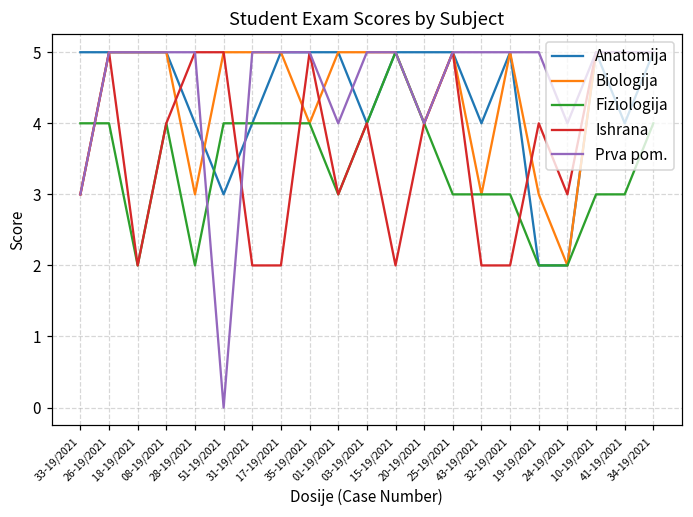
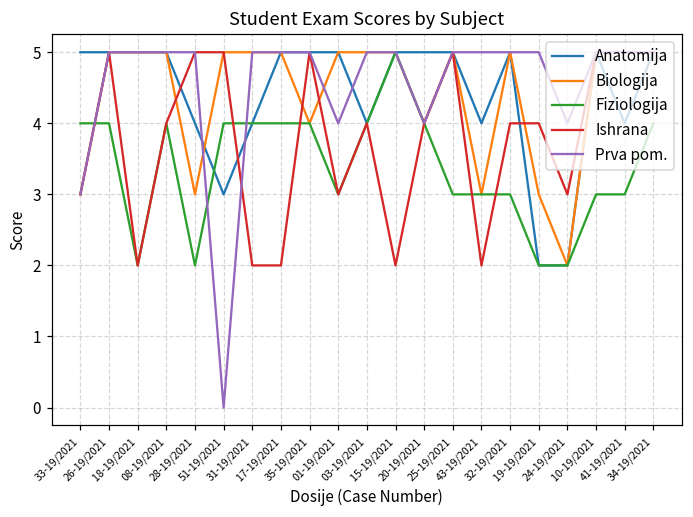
  {
    "Anatomija": {
      "33-19/2021": 5,
      "28-19/2021": 4,
      "51-19/2021": 3,
      "20-19/2021": 5,
      "43-19/2021": 4
    },
    "Biologija": {
      "28-19/2021": 3,
      "19-19/2021": 3
    },
    "Fiziologija": {
      "33-19/2021": 4,
      "26-19/2021": 4,
      "28-19/2021": 2,
      "51-19/2021": 4,
      "17-19/2021": 4,
      "25-19/2021": 3,
      "32-19/2021": 3,
      "10-19/2021": 3,
      "41-19/2021": 3
    },
    "Ishrana": {
      "31-19/2021": 2,
      "17-19/2021": 2,
      "15-19/2021": 2,
      "43-19/2021": 2,
-     "32-19/2021": 2,
+     "32-19/2021": 4,
      "19-19/2021": 4,
      "24-19/2021": 3
    },
    "Prva pom.": {
      "51-19/2021": 0,
      "01-19/2021": 4,
      "43-19/2021": 5,
      "19-19/2021": 5
    }
  }
